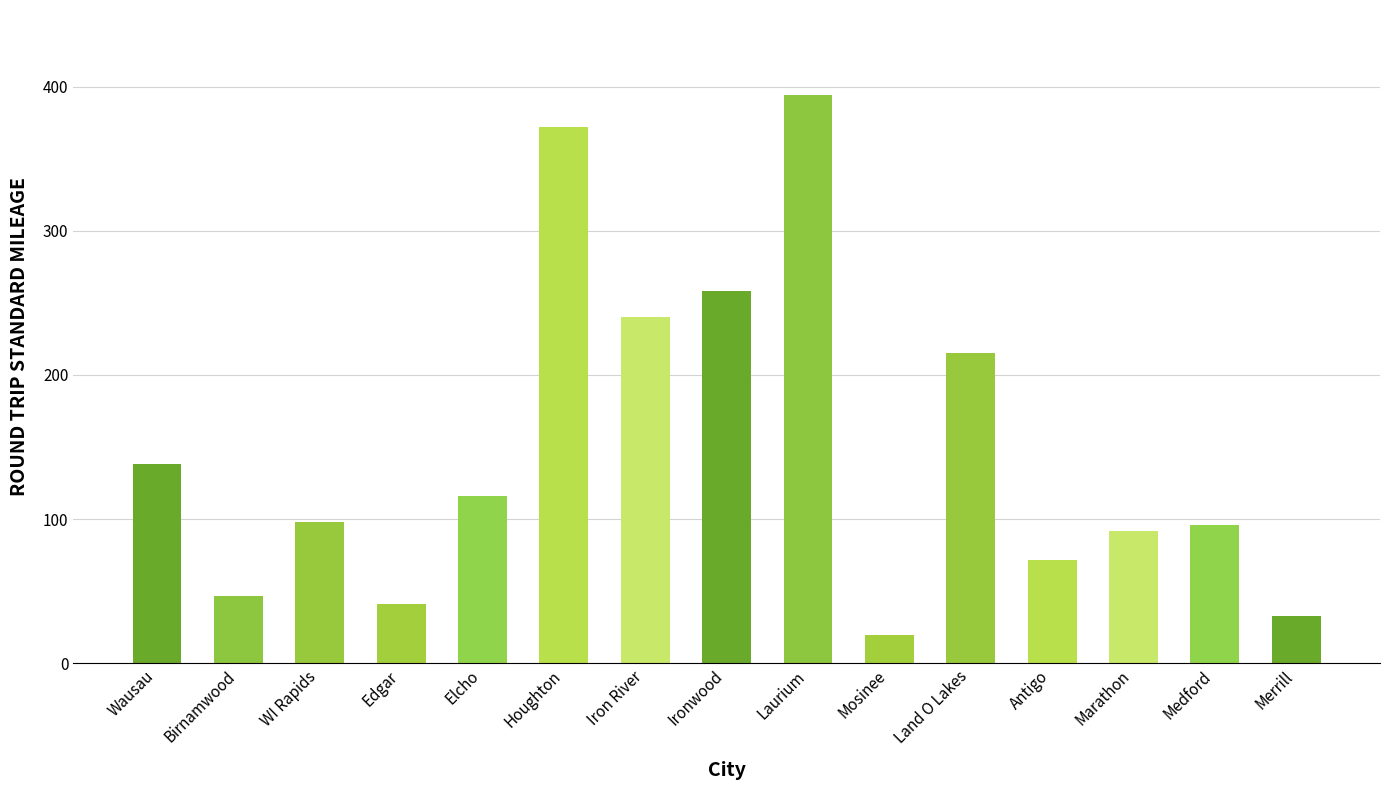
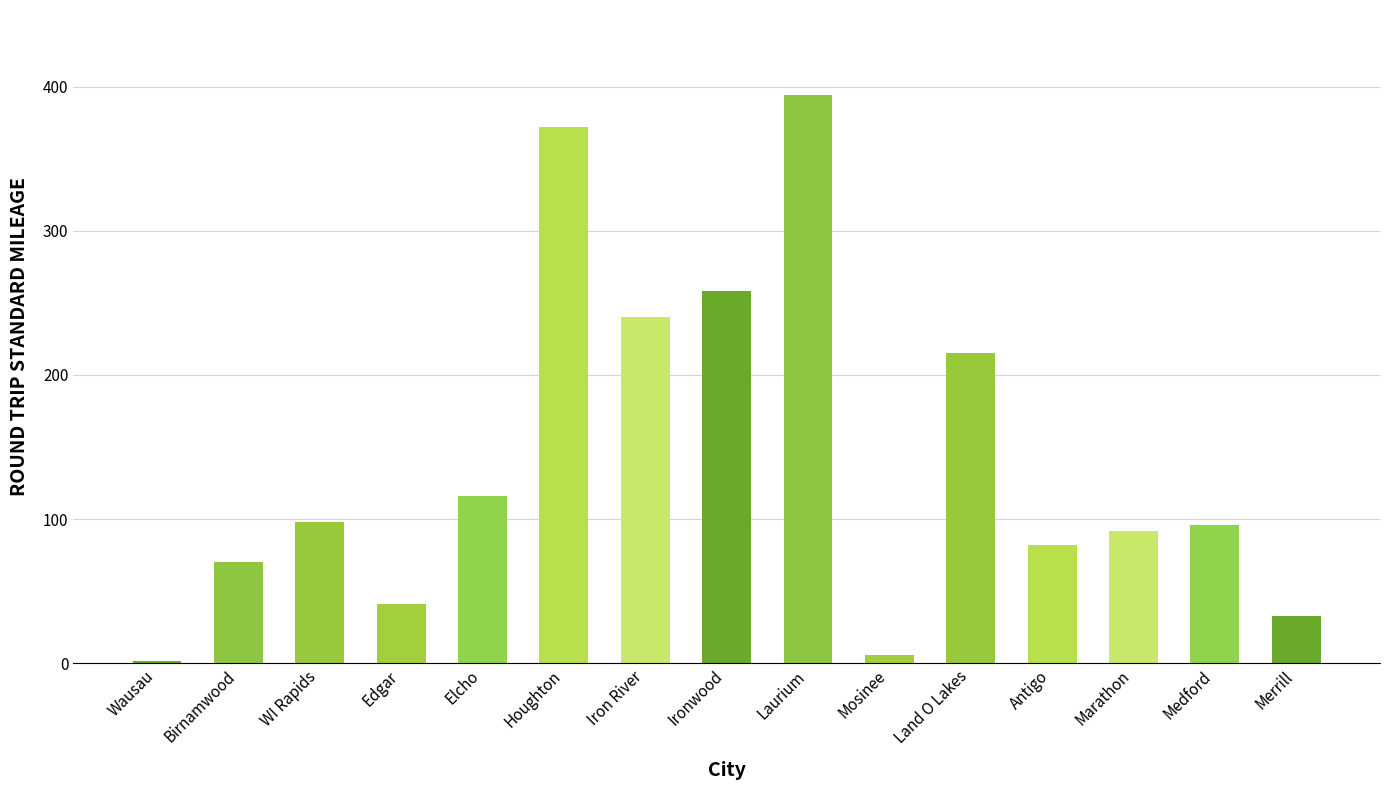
  {
-   "Wausau": 138,
-   "Birnamwood": 47,
+   "Wausau": 2,
+   "Birnamwood": 70,
    "WI Rapids": 98,
    "Edgar": 41,
    "Elcho": 116,
    "Houghton": 372,
    "Iron River": 240,
    "Ironwood": 258,
    "Laurium": 394,
-   "Mosinee": 20,
+   "Mosinee": 6,
    "Land O Lakes": 215,
-   "Antigo": 72,
+   "Antigo": 82,
    "Marathon": 92,
    "Medford": 96,
    "Merrill": 33
  }
